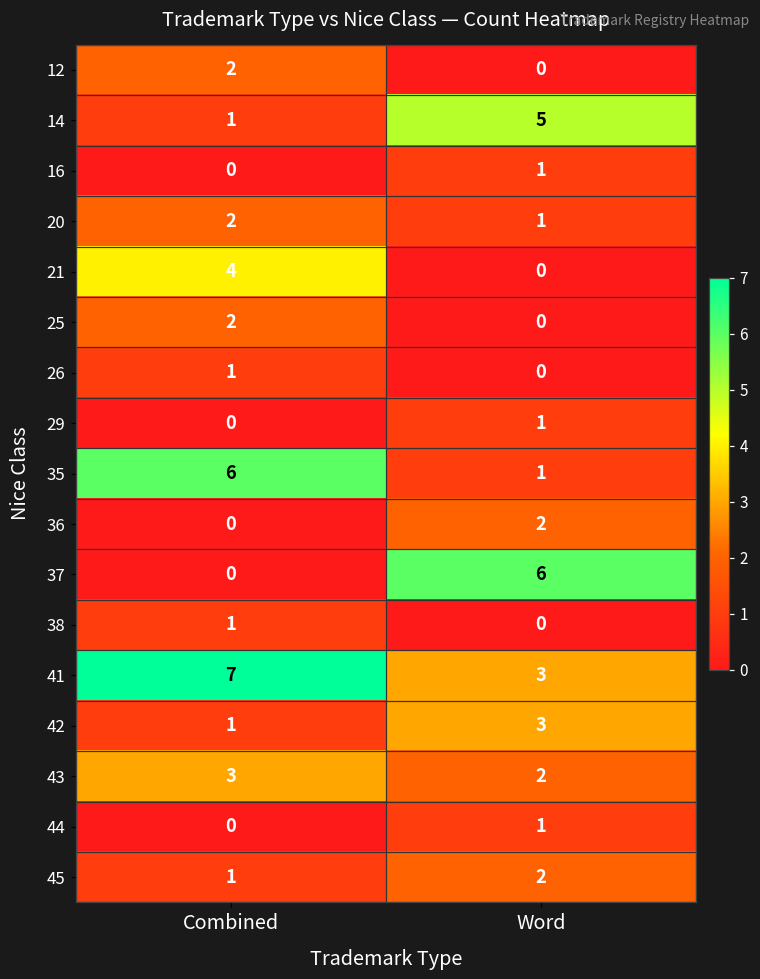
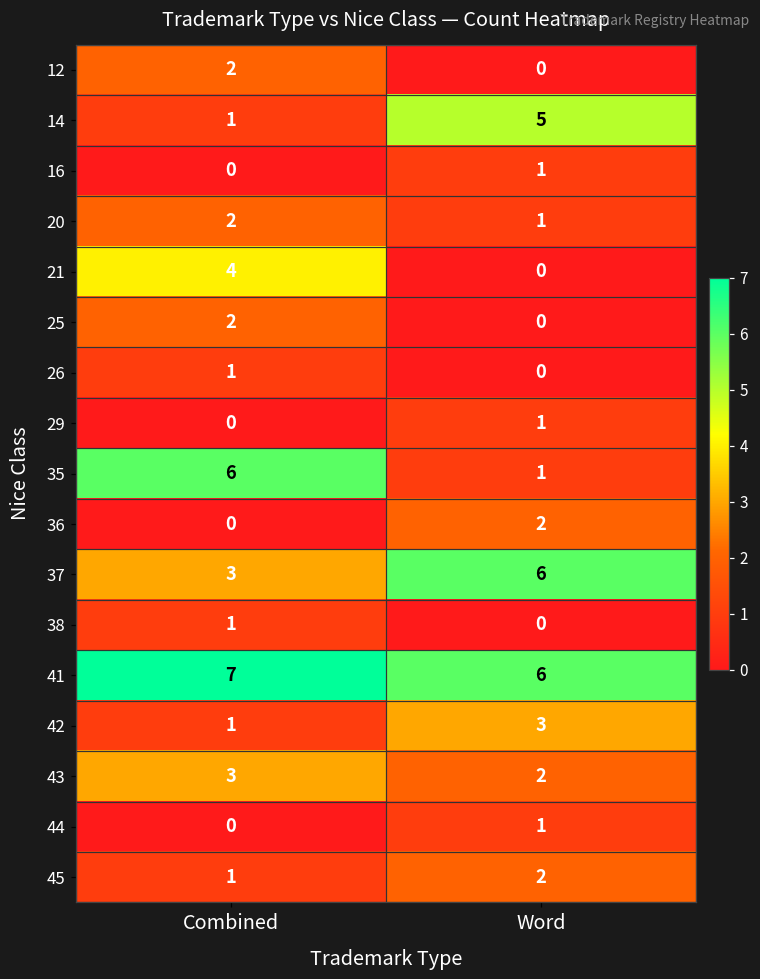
  {
    "12": {
      "Combined": 2,
      "Word": 0
    },
    "14": {
      "Combined": 1,
      "Word": 5
    },
    "16": {
      "Combined": 0,
      "Word": 1
    },
    "20": {
      "Combined": 2,
      "Word": 1
    },
    "21": {
      "Combined": 4,
      "Word": 0
    },
    "25": {
      "Combined": 2,
      "Word": 0
    },
    "26": {
      "Combined": 1,
      "Word": 0
    },
    "29": {
      "Combined": 0,
      "Word": 1
    },
    "35": {
      "Combined": 6,
      "Word": 1
    },
    "36": {
      "Combined": 0,
      "Word": 2
    },
    "37": {
-     "Combined": 0,
+     "Combined": 3,
      "Word": 6
    },
    "38": {
      "Combined": 1,
      "Word": 0
    },
    "41": {
      "Combined": 7,
-     "Word": 3
+     "Word": 6
    },
    "42": {
      "Combined": 1,
      "Word": 3
    },
    "43": {
      "Combined": 3,
      "Word": 2
    },
    "44": {
      "Combined": 0,
      "Word": 1
    },
    "45": {
      "Combined": 1,
      "Word": 2
    }
  }
